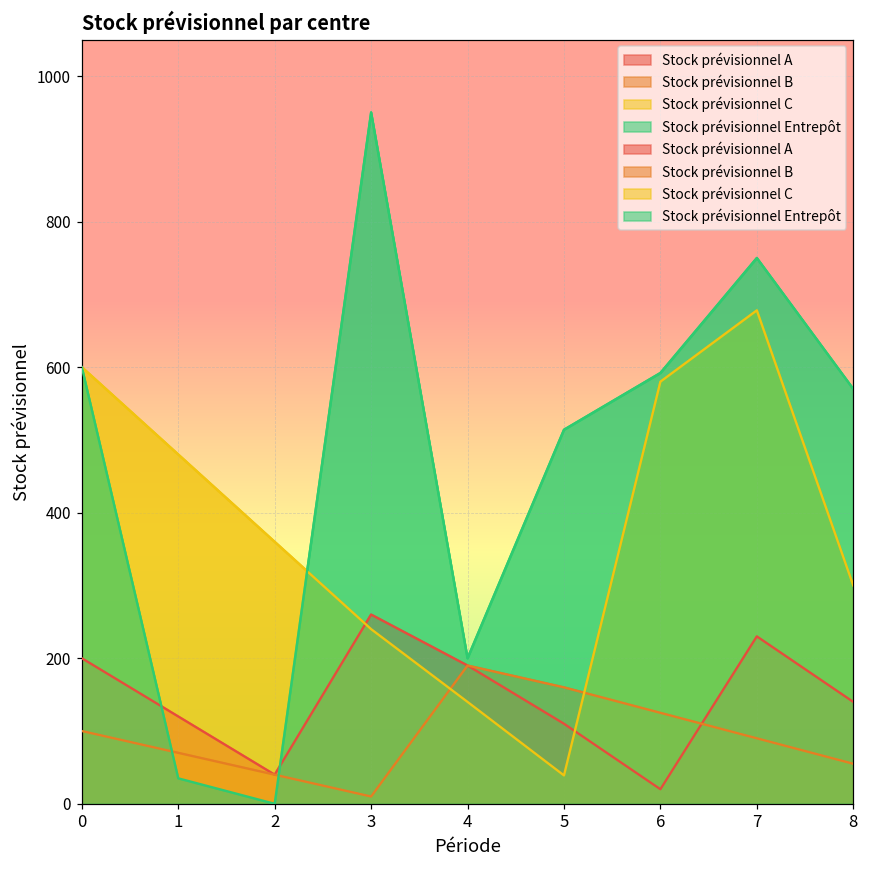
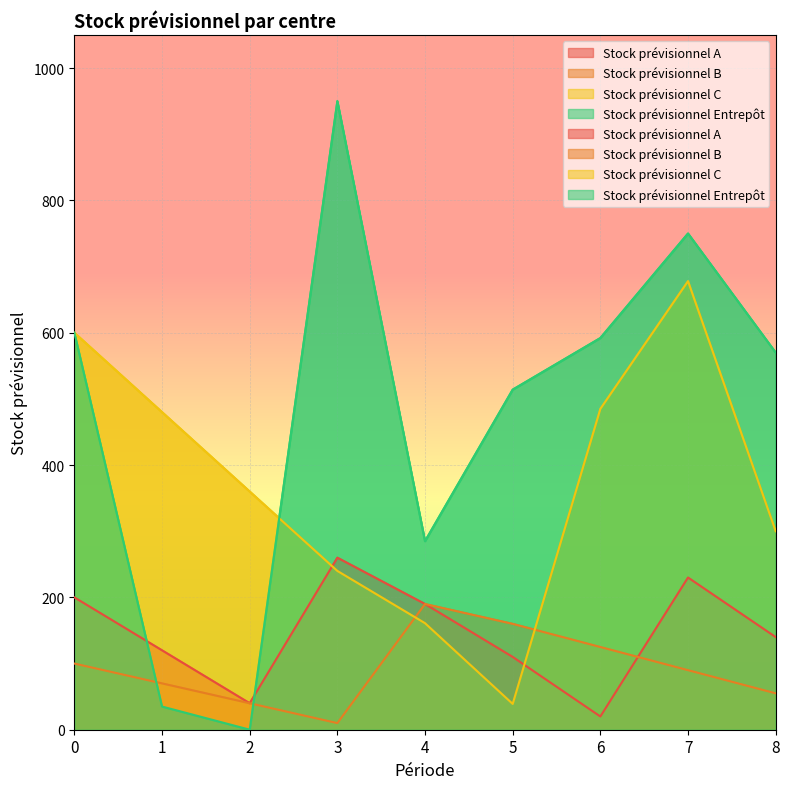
  {
    "Stock prévisionnel C": {
      "1": 480,
      "2": 360,
      "3": 240,
-     "4": 140,
+     "4": 160,
      "5": 40,
-     "6": 580,
+     "6": 490,
      "7": 680,
      "8": 300
    },
    "Stock prévisionnel Entrepôt": {
      "1": 40,
      "2": 0,
      "3": 950,
-     "4": 200,
+     "4": 290,
      "5": 510,
      "6": 590,
      "7": 750,
      "8": 570
    }
  }
